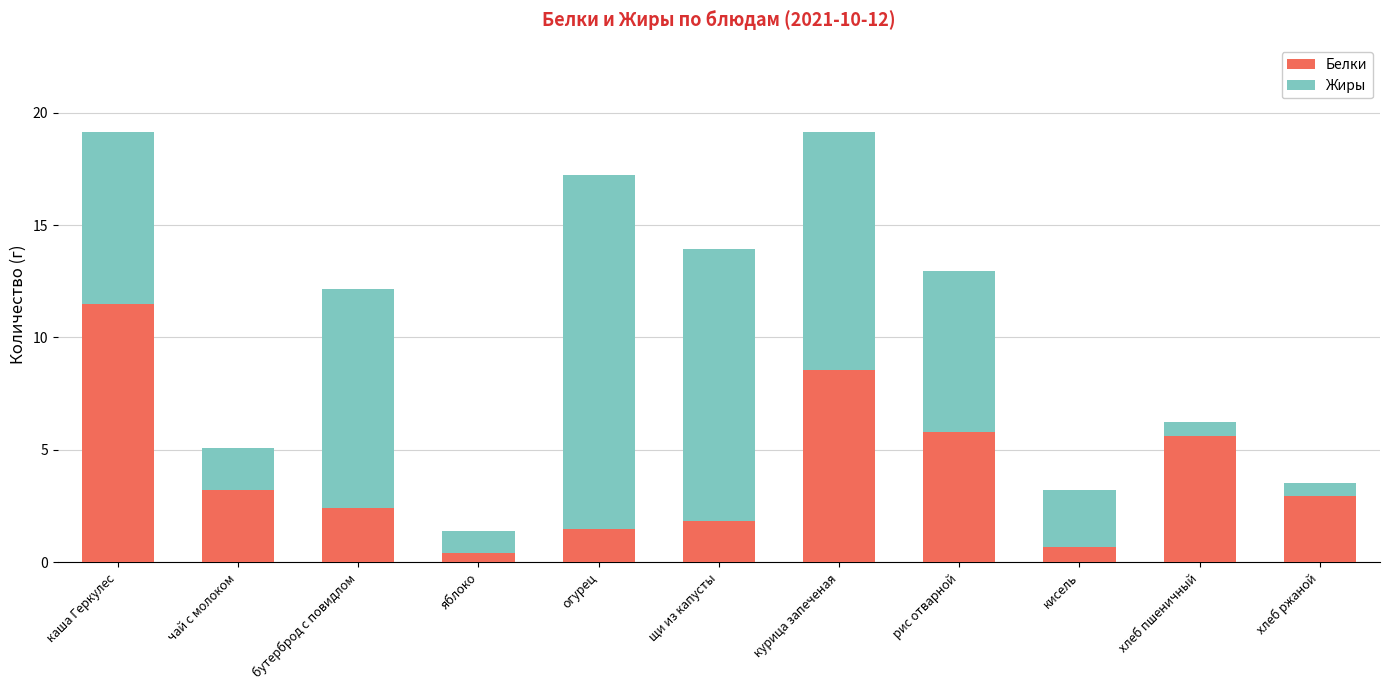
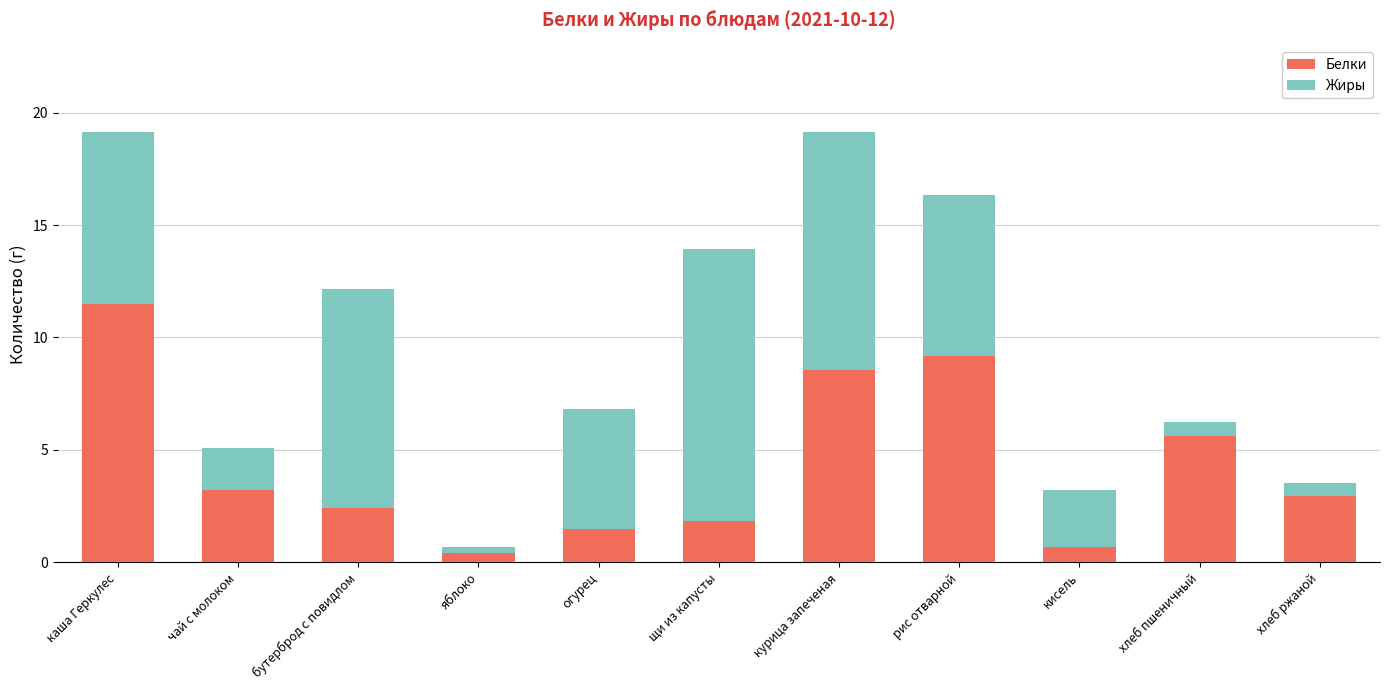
  {
    "Белки": {
      "каша Геркулес": 11.5,
      "чай с молоком": 3.2,
      "бутерброд с повидлом": 2.4,
      "яблоко": 0.4,
      "огурец": 1.5,
      "щи из капусты": 1.8,
      "курица запеченая": 8.6,
-     "рис отварной": 5.8,
+     "рис отварной": 9.2,
      "кисель": 0.7,
      "хлеб пшеничный": 5.6,
      "хлеб ржаной": 3.0
    },
    "Жиры": {
      "каша Геркулес": 7.7,
      "чай с молоком": 1.9,
      "бутерброд с повидлом": 9.8,
-     "яблоко": 1.0,
-     "огурец": 15.8,
+     "яблоко": 0.3,
+     "огурец": 5.4,
      "щи из капусты": 12.1,
      "курица запеченая": 10.6,
      "рис отварной": 7.2,
      "кисель": 2.5,
      "хлеб пшеничный": 0.6,
      "хлеб ржаной": 0.5
    }
  }
